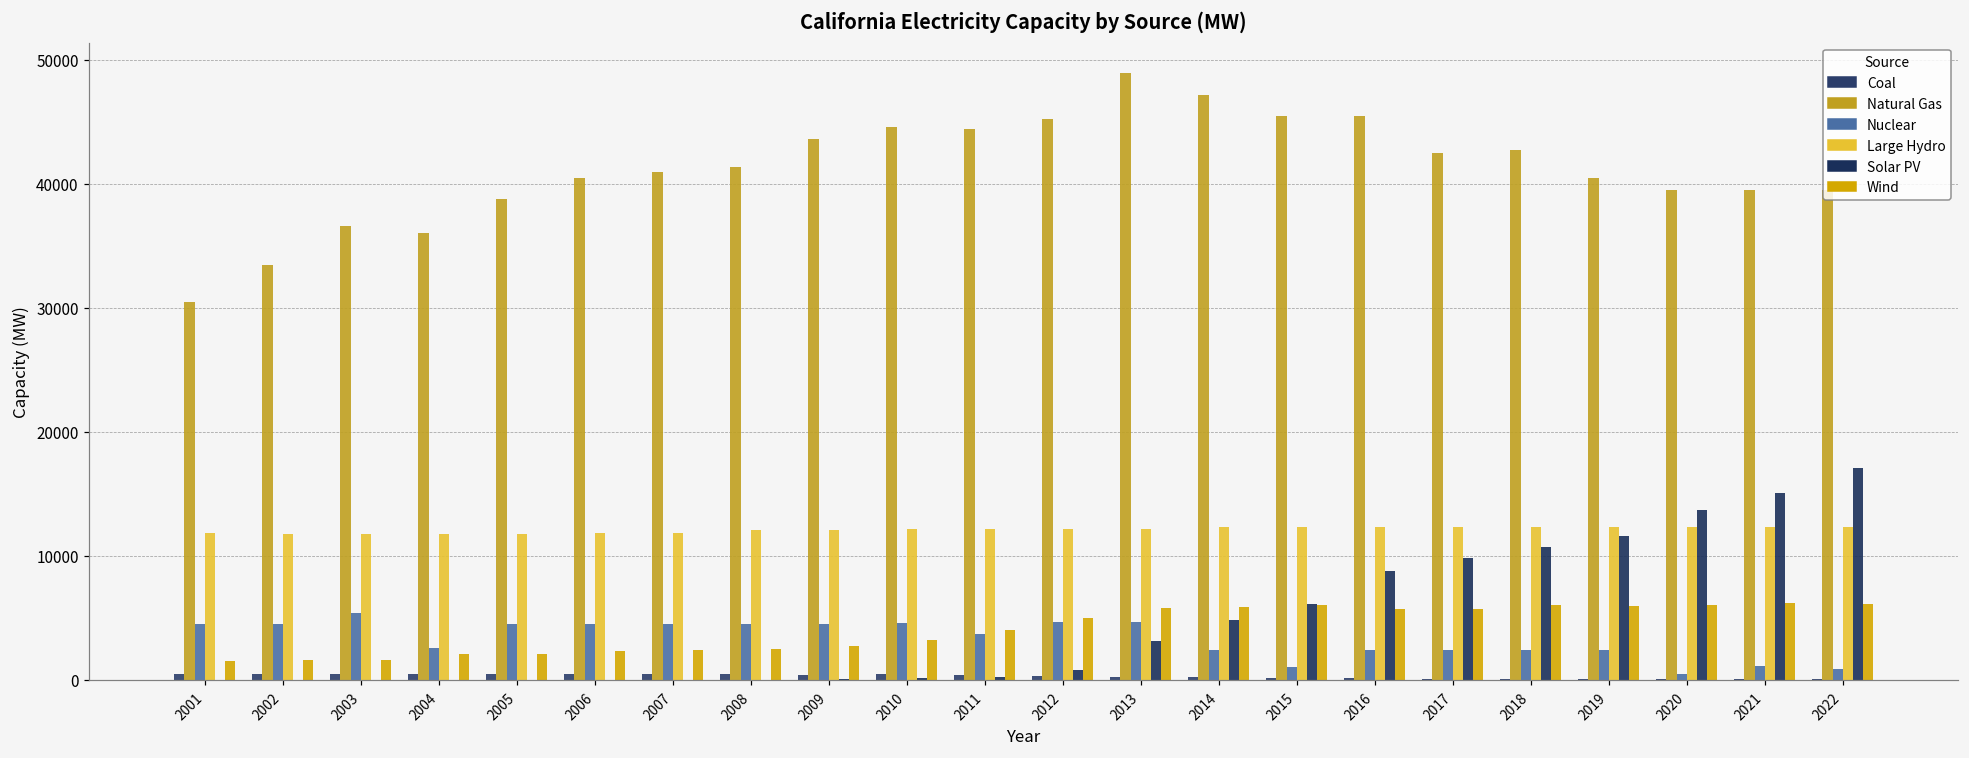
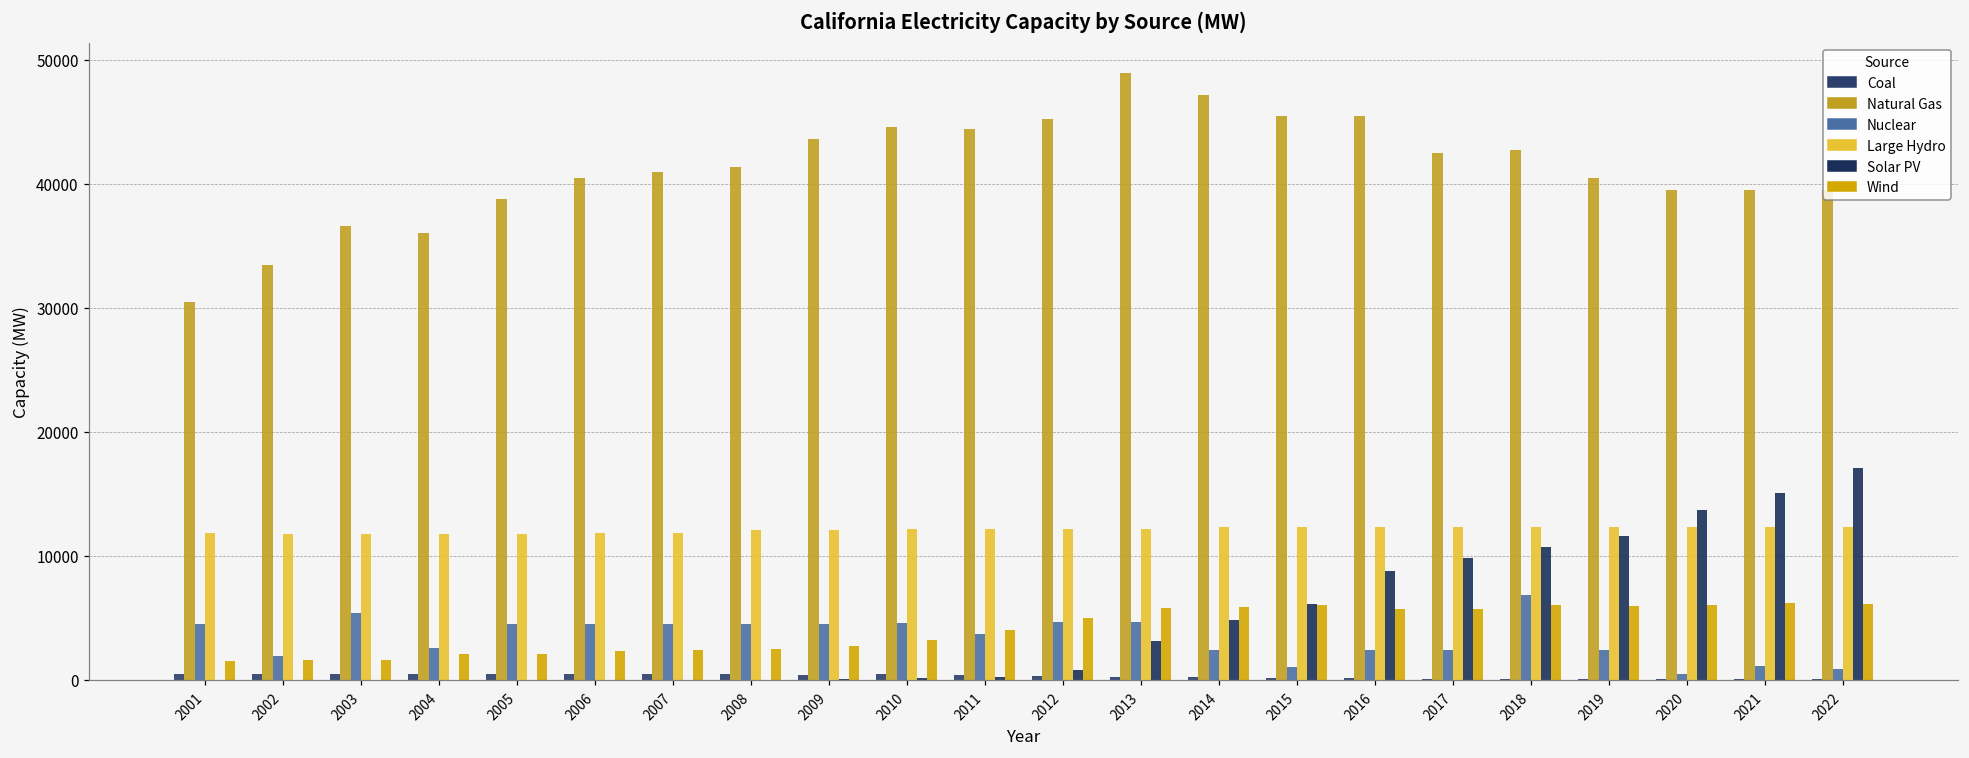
  {
    "Nuclear": {
      "2001": 4500,
-     "2002": 4500,
+     "2002": 1900,
      "2003": 5400,
      "2004": 2600,
      "2005": 4500,
      "2006": 4500,
      "2007": 4500,
      "2008": 4500,
      "2009": 4500,
      "2010": 4600,
      "2011": 3700,
      "2012": 4600,
      "2013": 4600,
      "2014": 2400,
      "2015": 1100,
      "2016": 2400,
      "2017": 2400,
-     "2018": 2400,
+     "2018": 6800,
      "2019": 2400,
      "2020": 500,
      "2021": 1100,
      "2022": 900
    }
  }
